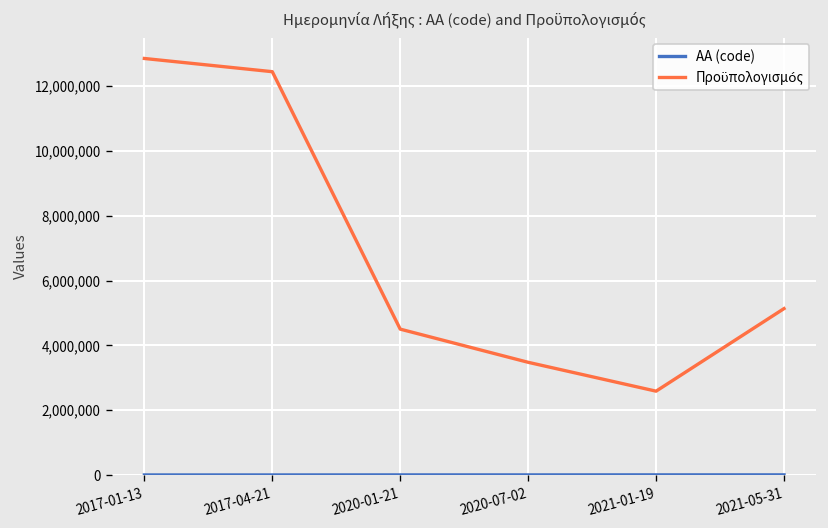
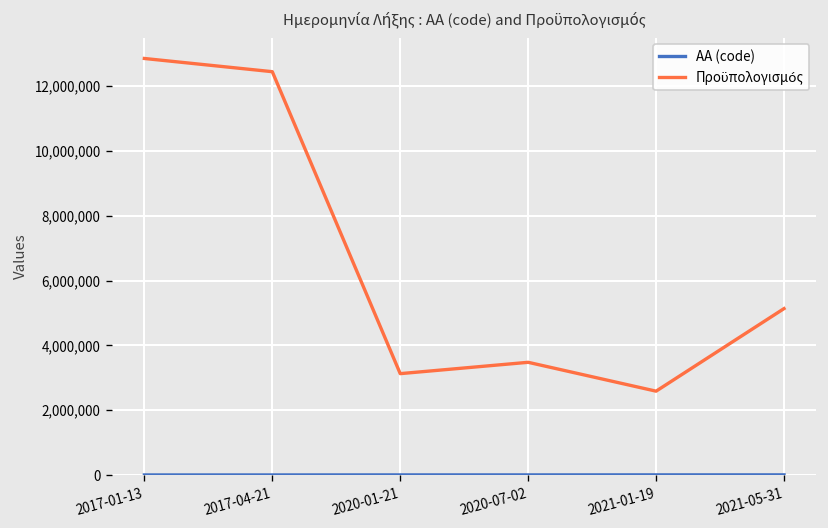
  {
    "AA (code)": {
      "2017-01-13": "0",
      "2017-04-21": "0",
      "2020-01-21": "0",
      "2020-07-02": "0",
      "2021-01-19": "0",
      "2021-05-31": "0"
    },
    "Προϋπολογισμός": {
      "2017-01-13": "12,900,000",
      "2017-04-21": "12,400,000",
-     "2020-01-21": "4,500,000",
+     "2020-01-21": "3,100,000",
      "2020-07-02": "3,500,000",
      "2021-01-19": "2,600,000",
      "2021-05-31": "5,100,000"
    }
  }
